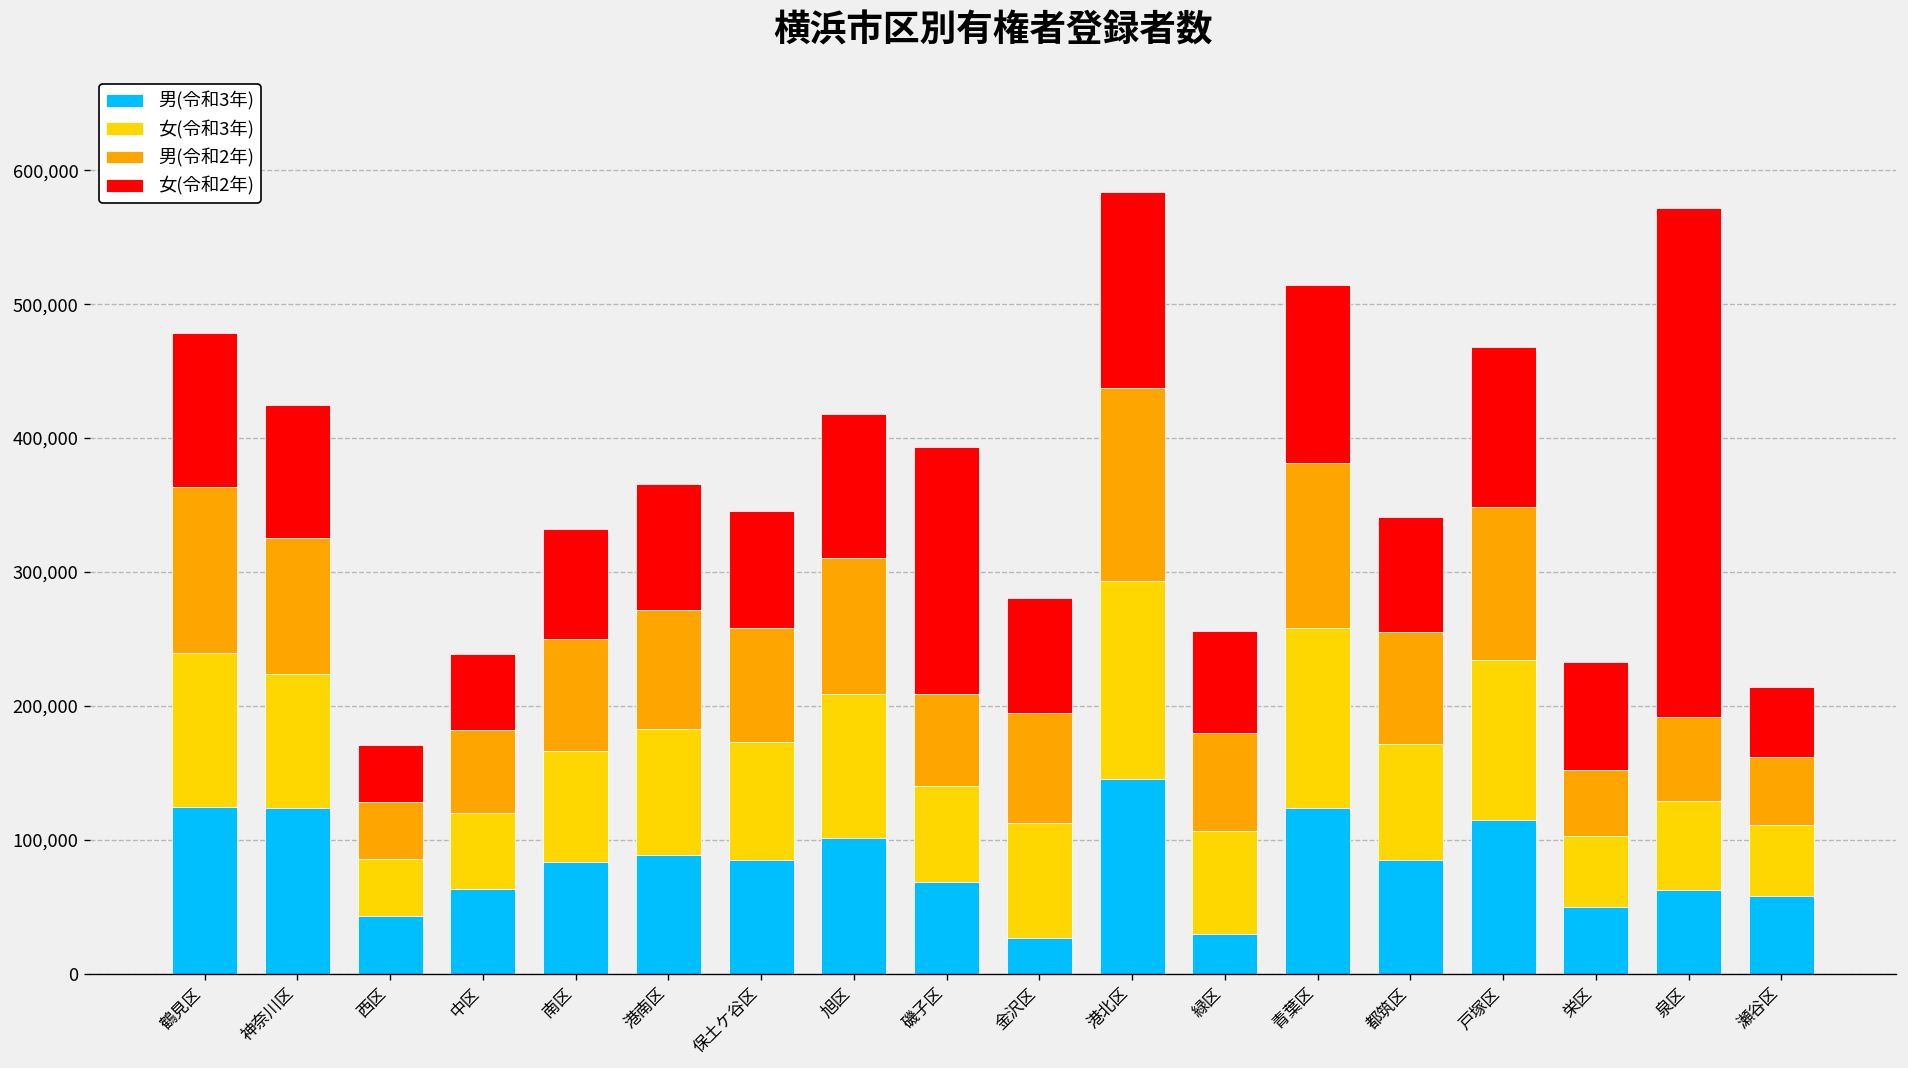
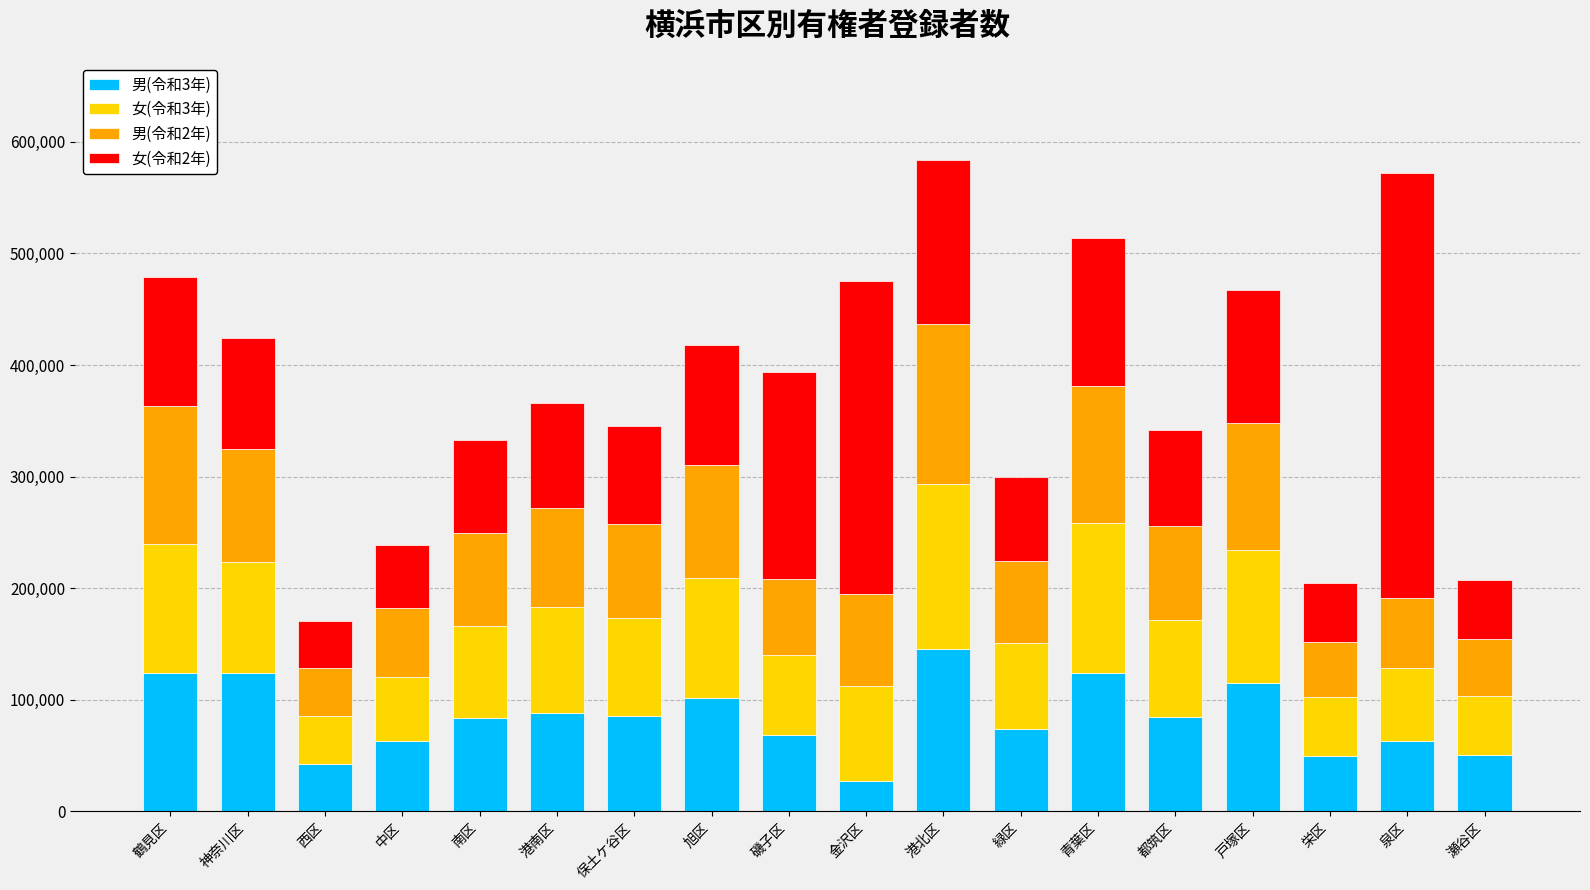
  {
    "男(令和3年)": {
      "鶴見区": "124,000",
      "神奈川区": "124,000",
      "西区": "43,000",
      "中区": "63,000",
      "南区": "83,000",
      "港南区": "88,000",
      "保土ケ谷区": "85,000",
      "旭区": "101,000",
      "磯子区": "69,000",
      "金沢区": "27,000",
      "港北区": "145,000",
-     "緑区": "30,000",
+     "緑区": "74,000",
      "青葉区": "124,000",
      "都筑区": "85,000",
      "戸塚区": "115,000",
      "栄区": "50,000",
      "泉区": "63,000",
-     "瀬谷区": "58,000"
+     "瀬谷区": "50,000"
    },
    "女(令和2年)": {
      "鶴見区": "115,000",
      "神奈川区": "100,000",
      "西区": "43,000",
      "中区": "56,000",
      "南区": "83,000",
      "港南区": "94,000",
      "保土ケ谷区": "87,000",
      "旭区": "108,000",
      "磯子区": "185,000",
-     "金沢区": "86,000",
+     "金沢区": "281,000",
      "港北区": "146,000",
      "緑区": "76,000",
      "青葉区": "133,000",
      "都筑区": "86,000",
      "戸塚区": "119,000",
-     "栄区": "80,000",
+     "栄区": "53,000",
      "泉区": "381,000",
      "瀬谷区": "53,000"
    }
  }
